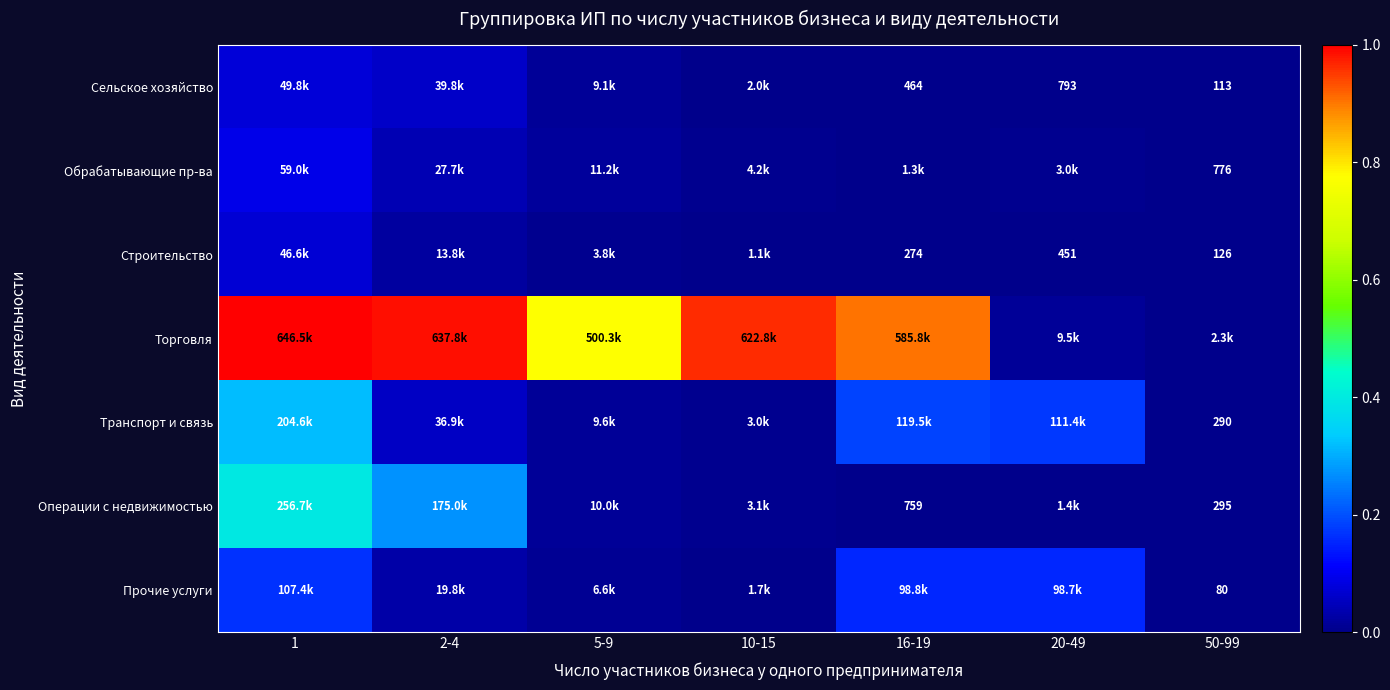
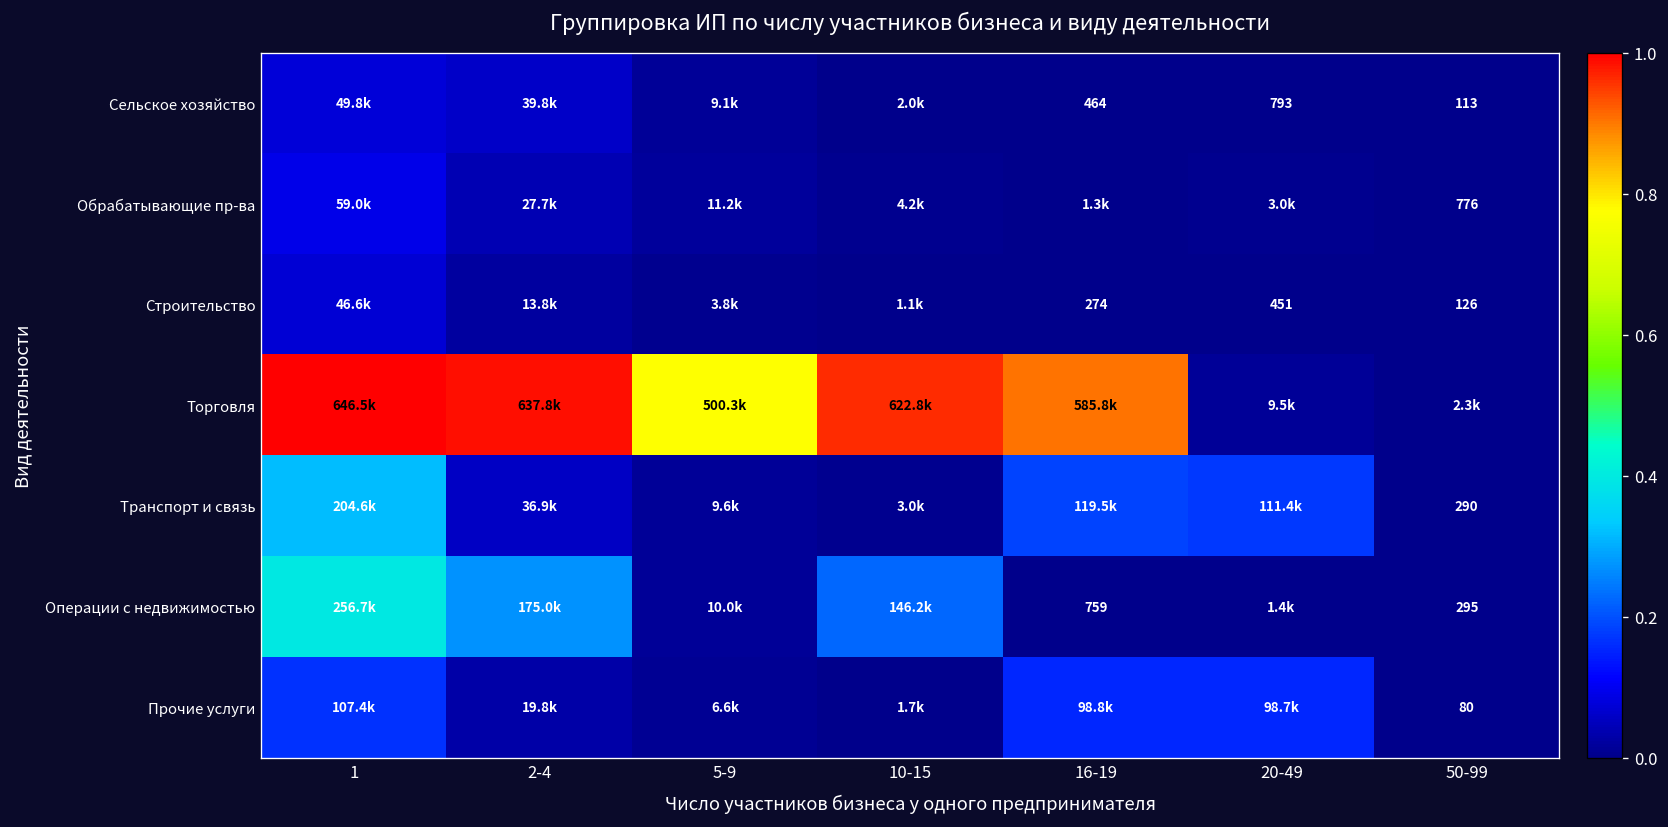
  {
    "Сельское хозяйство": {
      "1": "49.8k",
      "2-4": "39.8k",
      "5-9": "9.1k",
      "10-15": "2.0k",
      "16-19": "464",
      "20-49": "793",
      "50-99": "113"
    },
    "Обрабатывающие пр-ва": {
      "1": "59.0k",
      "2-4": "27.7k",
      "5-9": "11.2k",
      "10-15": "4.2k",
      "16-19": "1.3k",
      "20-49": "3.0k",
      "50-99": "776"
    },
    "Строительство": {
      "1": "46.6k",
      "2-4": "13.8k",
      "5-9": "3.8k",
      "10-15": "1.1k",
      "16-19": "274",
      "20-49": "451",
      "50-99": "126"
    },
    "Торговля": {
      "1": "646.5k",
      "2-4": "637.8k",
      "5-9": "500.3k",
      "10-15": "622.8k",
      "16-19": "585.8k",
      "20-49": "9.5k",
      "50-99": "2.3k"
    },
    "Транспорт и связь": {
      "1": "204.6k",
      "2-4": "36.9k",
      "5-9": "9.6k",
      "10-15": "3.0k",
      "16-19": "119.5k",
      "20-49": "111.4k",
      "50-99": "290"
    },
    "Операции с недвижимостью": {
      "1": "256.7k",
      "2-4": "175.0k",
      "5-9": "10.0k",
-     "10-15": "3.1k",
+     "10-15": "146.2k",
      "16-19": "759",
      "20-49": "1.4k",
      "50-99": "295"
    },
    "Прочие услуги": {
      "1": "107.4k",
      "2-4": "19.8k",
      "5-9": "6.6k",
      "10-15": "1.7k",
      "16-19": "98.8k",
      "20-49": "98.7k",
      "50-99": "80"
    }
  }
